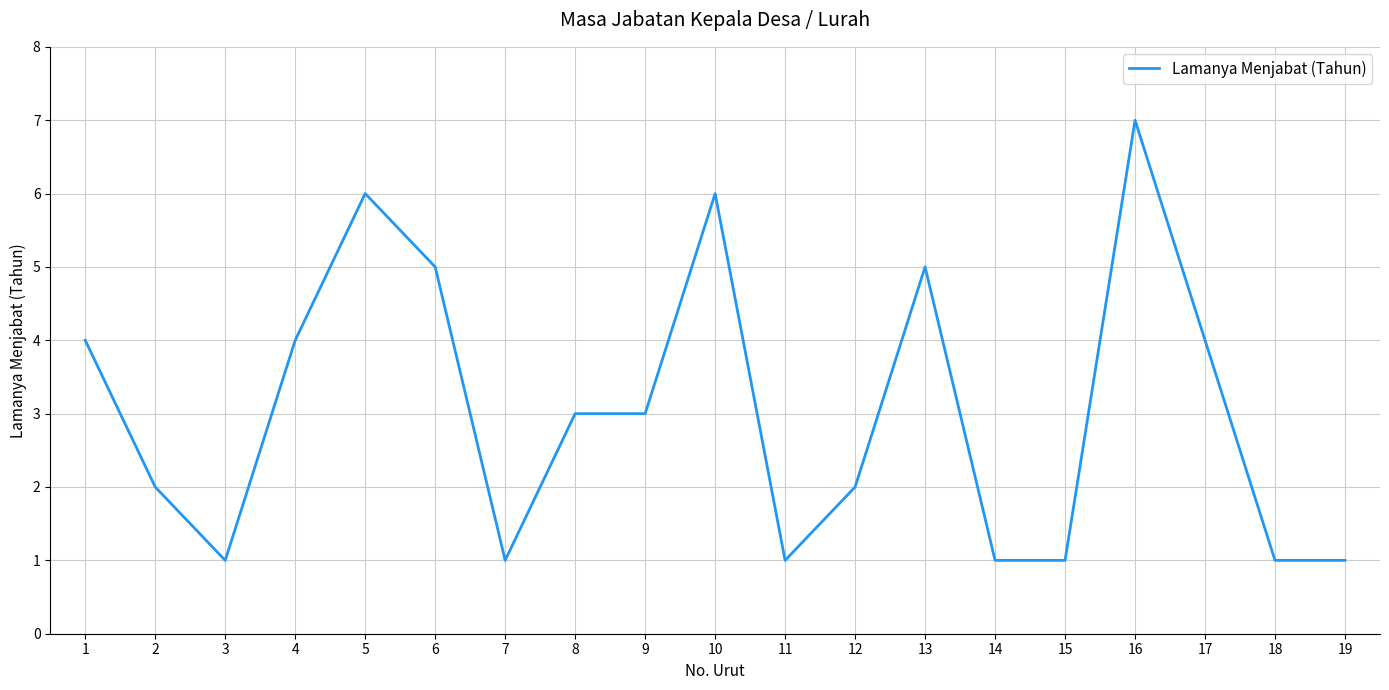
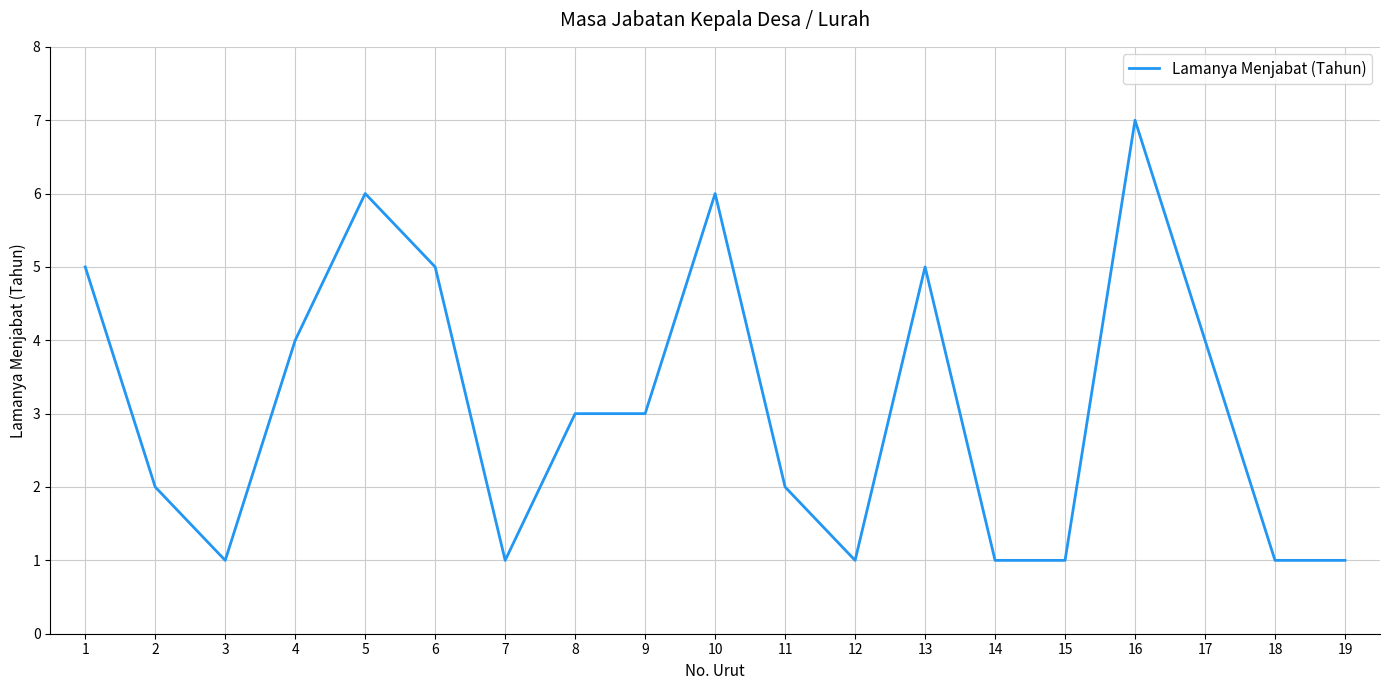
  {
-   "1": 4,
+   "1": 5,
    "2": 2,
    "3": 1,
    "4": 4,
    "5": 6,
    "6": 5,
    "7": 1,
    "8": 3,
    "9": 3,
    "10": 6,
-   "11": 1,
-   "12": 2,
+   "11": 2,
+   "12": 1,
    "13": 5,
    "14": 1,
    "15": 1,
    "16": 7,
    "17": 4,
    "18": 1,
    "19": 1
  }
